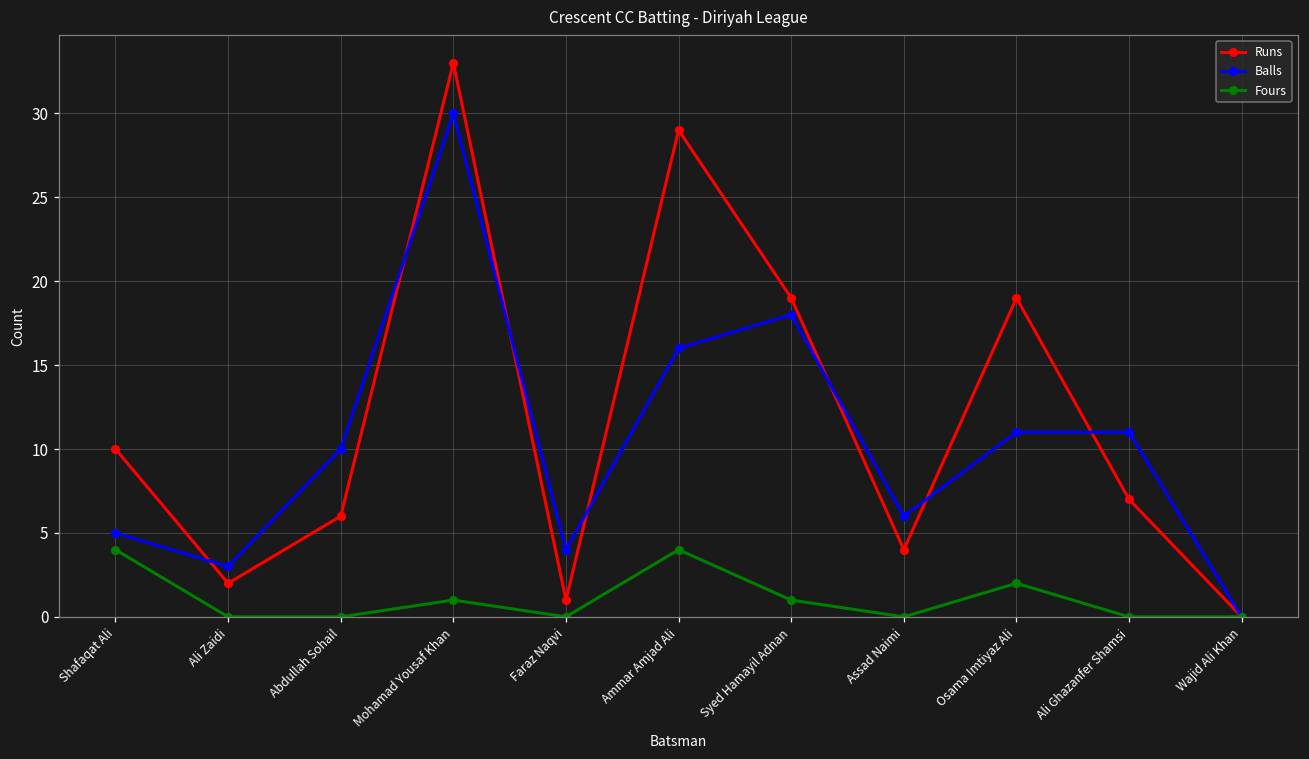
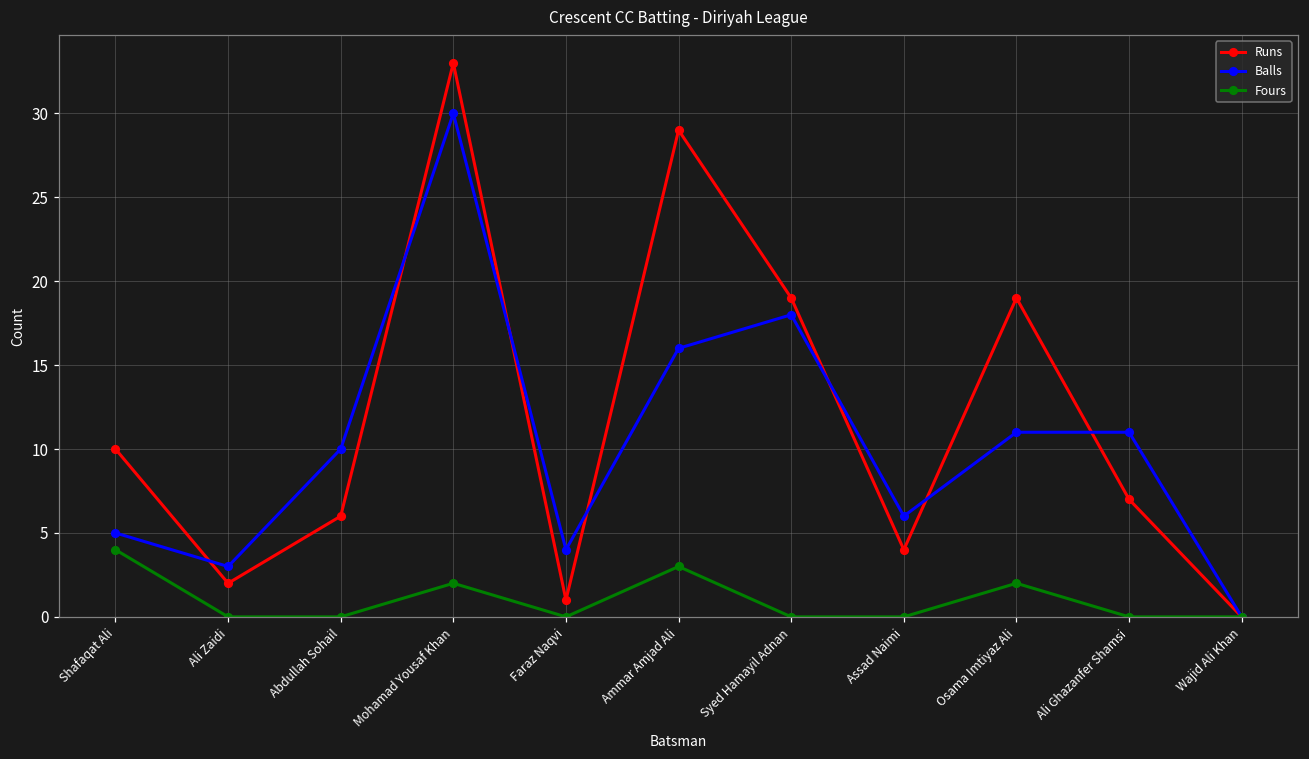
  {
    "Runs": {
      "Shafaqat Ali": 10,
      "Ali Zaidi": 2,
      "Abdullah Sohail": 6,
      "Mohamad Yousaf Khan": 33,
      "Faraz Naqvi": 1,
      "Ammar Amjad Ali": 29,
      "Syed Hamayil Adnan": 19,
      "Assad Naimi": 4,
      "Osama Imtiyaz Ali": 19,
      "Ali Ghazanfer Shamsi": 7
    },
    "Balls": {
      "Shafaqat Ali": 5,
      "Ali Zaidi": 3,
      "Abdullah Sohail": 10,
      "Mohamad Yousaf Khan": 30,
      "Faraz Naqvi": 4,
      "Ammar Amjad Ali": 16,
      "Syed Hamayil Adnan": 18,
      "Assad Naimi": 6,
      "Osama Imtiyaz Ali": 11,
      "Ali Ghazanfer Shamsi": 11
    },
    "Fours": {
      "Shafaqat Ali": 4,
      "Ali Zaidi": 0,
      "Abdullah Sohail": 0,
-     "Mohamad Yousaf Khan": 1,
+     "Mohamad Yousaf Khan": 2,
      "Faraz Naqvi": 0,
-     "Ammar Amjad Ali": 4,
-     "Syed Hamayil Adnan": 1,
+     "Ammar Amjad Ali": 3,
+     "Syed Hamayil Adnan": 0,
      "Assad Naimi": 0,
      "Osama Imtiyaz Ali": 2,
      "Ali Ghazanfer Shamsi": 0
    }
  }
